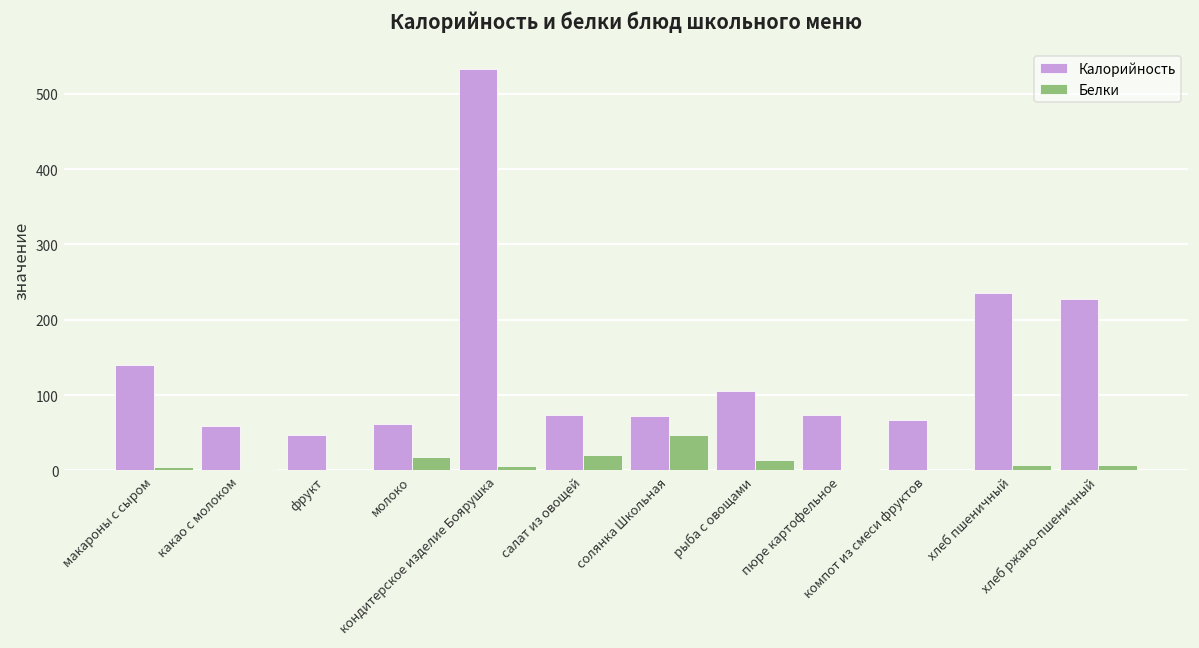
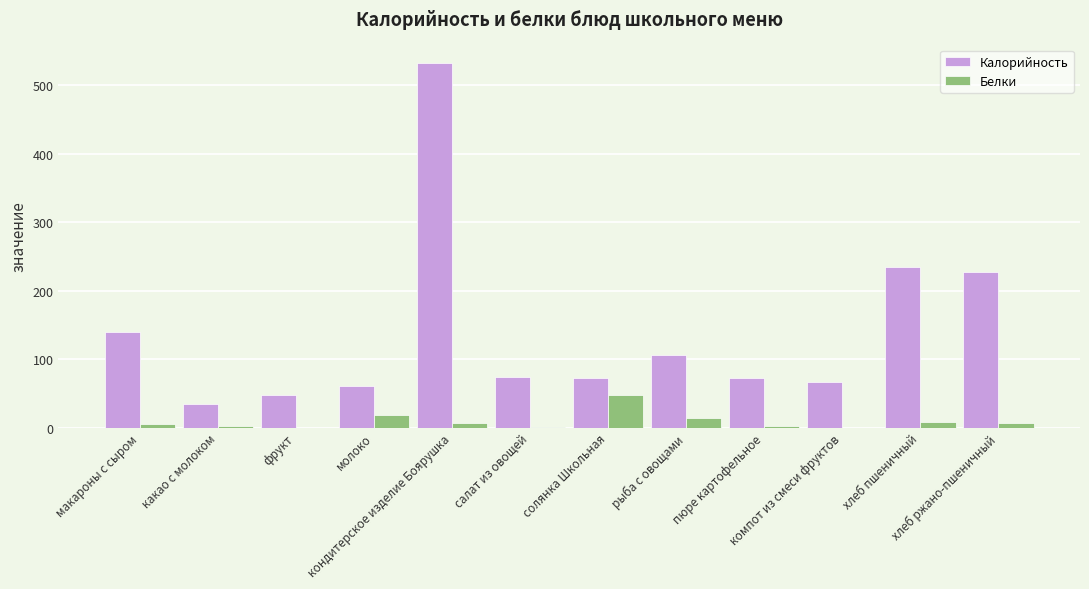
  {
    "Калорийность": {
      "макароны с сыром": 140,
-     "какао с молоком": 60,
+     "какао с молоком": 40,
      "фрукт": 50,
      "молоко": 60,
      "кондитерское изделие Боярушка": 530,
      "салат из овощей": 70,
      "солянка Школьная": 70,
      "рыба с овощами": 110,
      "пюре картофельное": 70,
      "компот из смеси фруктов": 70,
      "хлеб пшеничный": 240,
      "хлеб ржано-пшеничный": 230
    },
    "Белки": {
      "макароны с сыром": 10,
      "фрукт": 0,
      "молоко": 20,
      "кондитерское изделие Боярушка": 10,
-     "салат из овощей": 20,
+     "салат из овощей": 0,
      "солянка Школьная": 50,
      "рыба с овощами": 10,
      "компот из смеси фруктов": 0,
      "хлеб пшеничный": 10,
      "хлеб ржано-пшеничный": 10
    }
  }
